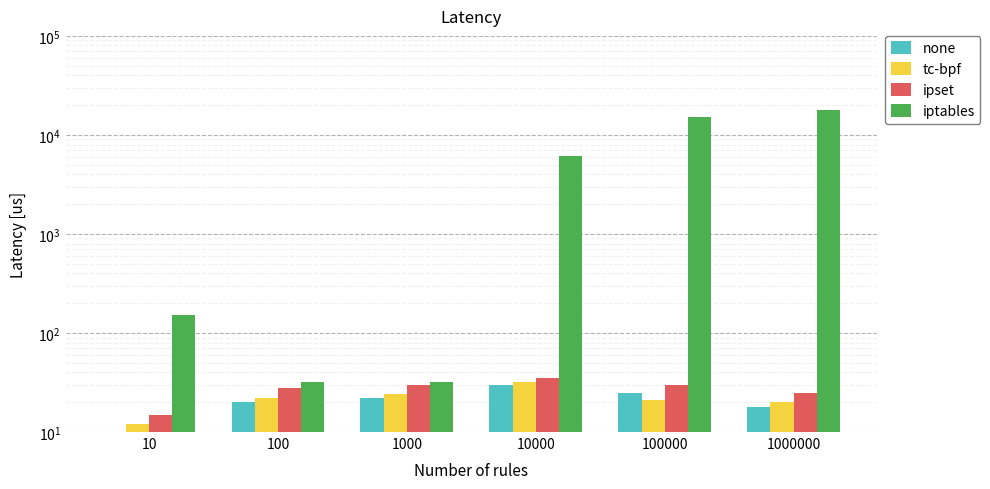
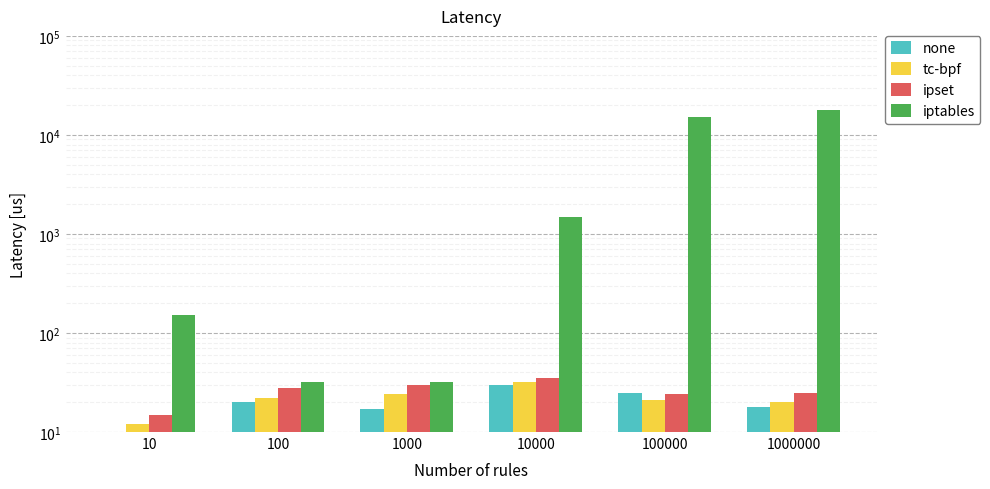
  {
    "none": {
      "10": 10,
      "100": 20,
-     "1000": 22,
+     "1000": 17,
      "10000": 30,
      "100000": 25,
      "1000000": 18
    },
    "tc-bpf": {
      "10": 12,
      "100": 22,
      "1000": 24,
      "10000": 32,
      "100000": 21,
      "1000000": 20
    },
    "ipset": {
      "10": 15,
      "100": 28,
      "1000": 30,
      "10000": 35,
-     "100000": 30,
+     "100000": 24,
      "1000000": 25
    },
    "iptables": {
      "10": 150,
      "100": 32,
      "1000": 32,
-     "10000": 6000,
+     "10000": 1500,
      "100000": 15000,
      "1000000": 18000
    }
  }
